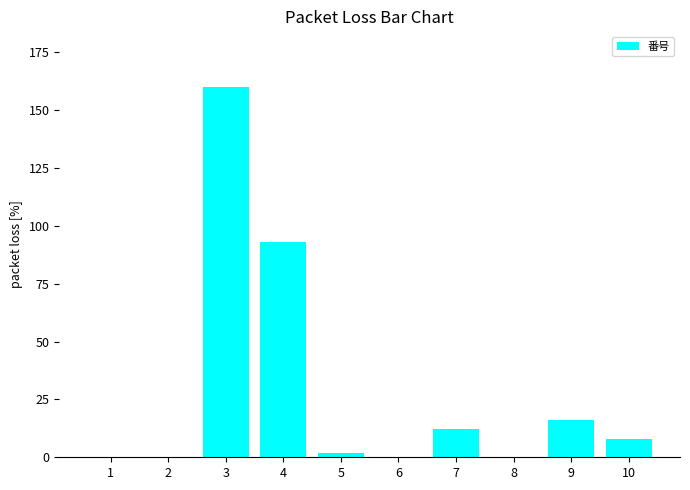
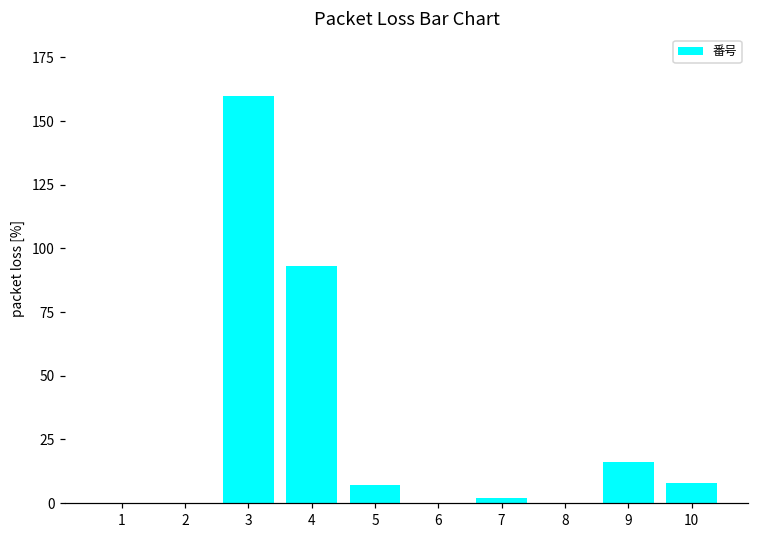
  {
    "1": 0,
    "2": 0,
    "3": 160,
    "4": 93,
-   "5": 2,
+   "5": 7,
    "6": 0,
-   "7": 12,
+   "7": 2,
    "8": 0,
    "9": 16,
    "10": 8
  }
